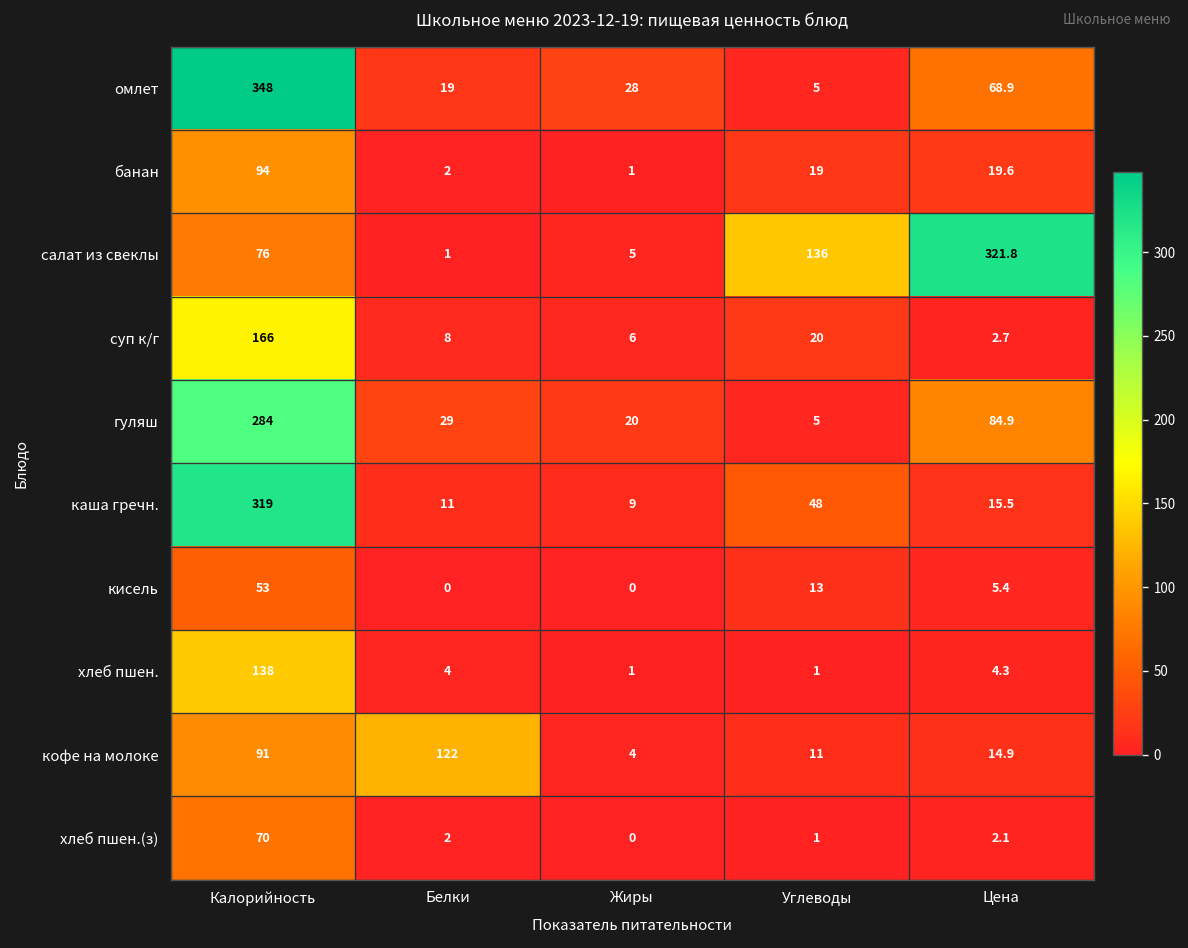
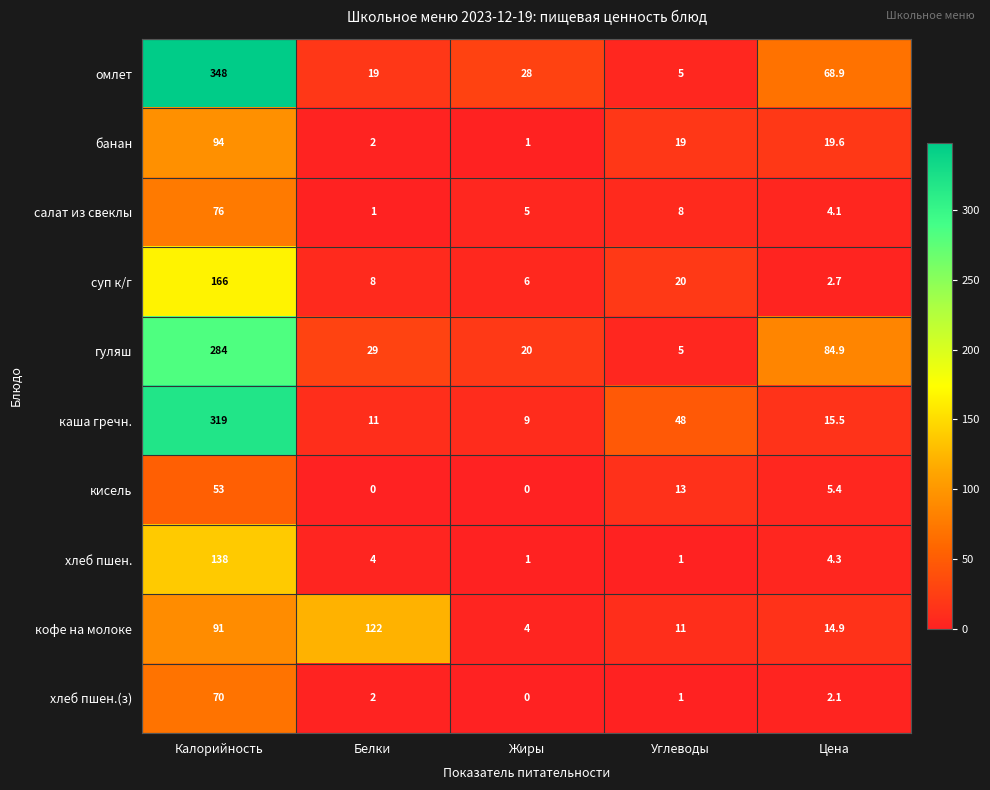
  {
    "омлет": {
      "Калорийность": 348,
      "Белки": 19,
      "Жиры": 28,
      "Углеводы": 5,
      "Цена": 68.9
    },
    "банан": {
      "Калорийность": 94,
      "Белки": 2,
      "Жиры": 1,
      "Углеводы": 19,
      "Цена": 19.6
    },
    "салат из свеклы": {
      "Калорийность": 76,
      "Белки": 1,
      "Жиры": 5,
-     "Углеводы": 136,
-     "Цена": 321.8
+     "Углеводы": 8,
+     "Цена": 4.1
    },
    "суп к/г": {
      "Калорийность": 166,
      "Белки": 8,
      "Жиры": 6,
      "Углеводы": 20,
      "Цена": 2.7
    },
    "гуляш": {
      "Калорийность": 284,
      "Белки": 29,
      "Жиры": 20,
      "Углеводы": 5,
      "Цена": 84.9
    },
    "каша гречн.": {
      "Калорийность": 319,
      "Белки": 11,
      "Жиры": 9,
      "Углеводы": 48,
      "Цена": 15.5
    },
    "кисель": {
      "Калорийность": 53,
      "Белки": 0,
      "Жиры": 0,
      "Углеводы": 13,
      "Цена": 5.4
    },
    "хлеб пшен.": {
      "Калорийность": 138,
      "Белки": 4,
      "Жиры": 1,
      "Углеводы": 1,
      "Цена": 4.3
    },
    "кофе на молоке": {
      "Калорийность": 91,
      "Белки": 122,
      "Жиры": 4,
      "Углеводы": 11,
      "Цена": 14.9
    },
    "хлеб пшен.(з)": {
      "Калорийность": 70,
      "Белки": 2,
      "Жиры": 0,
      "Углеводы": 1,
      "Цена": 2.1
    }
  }
